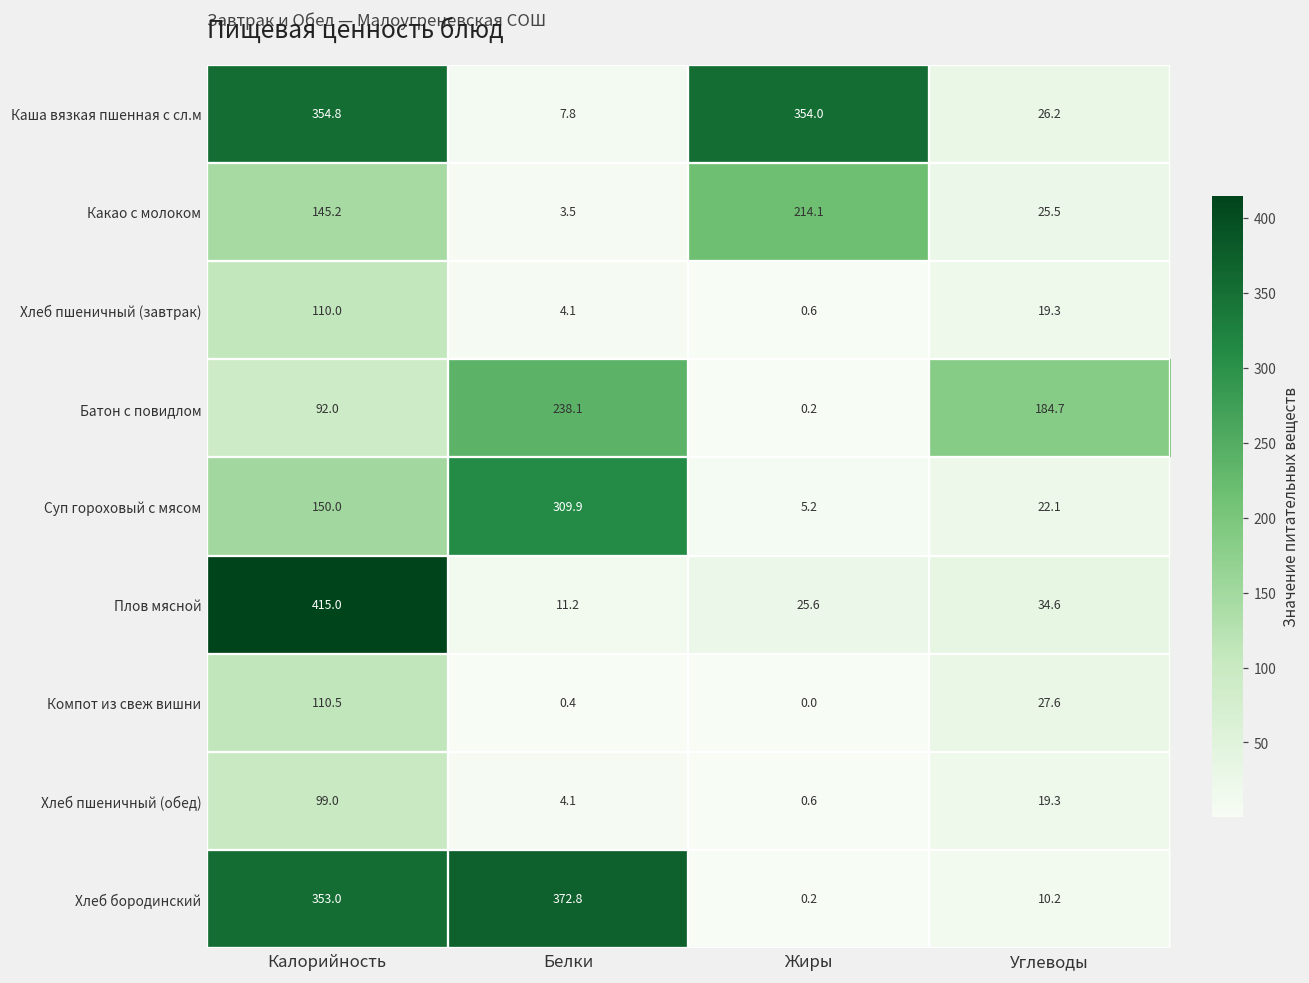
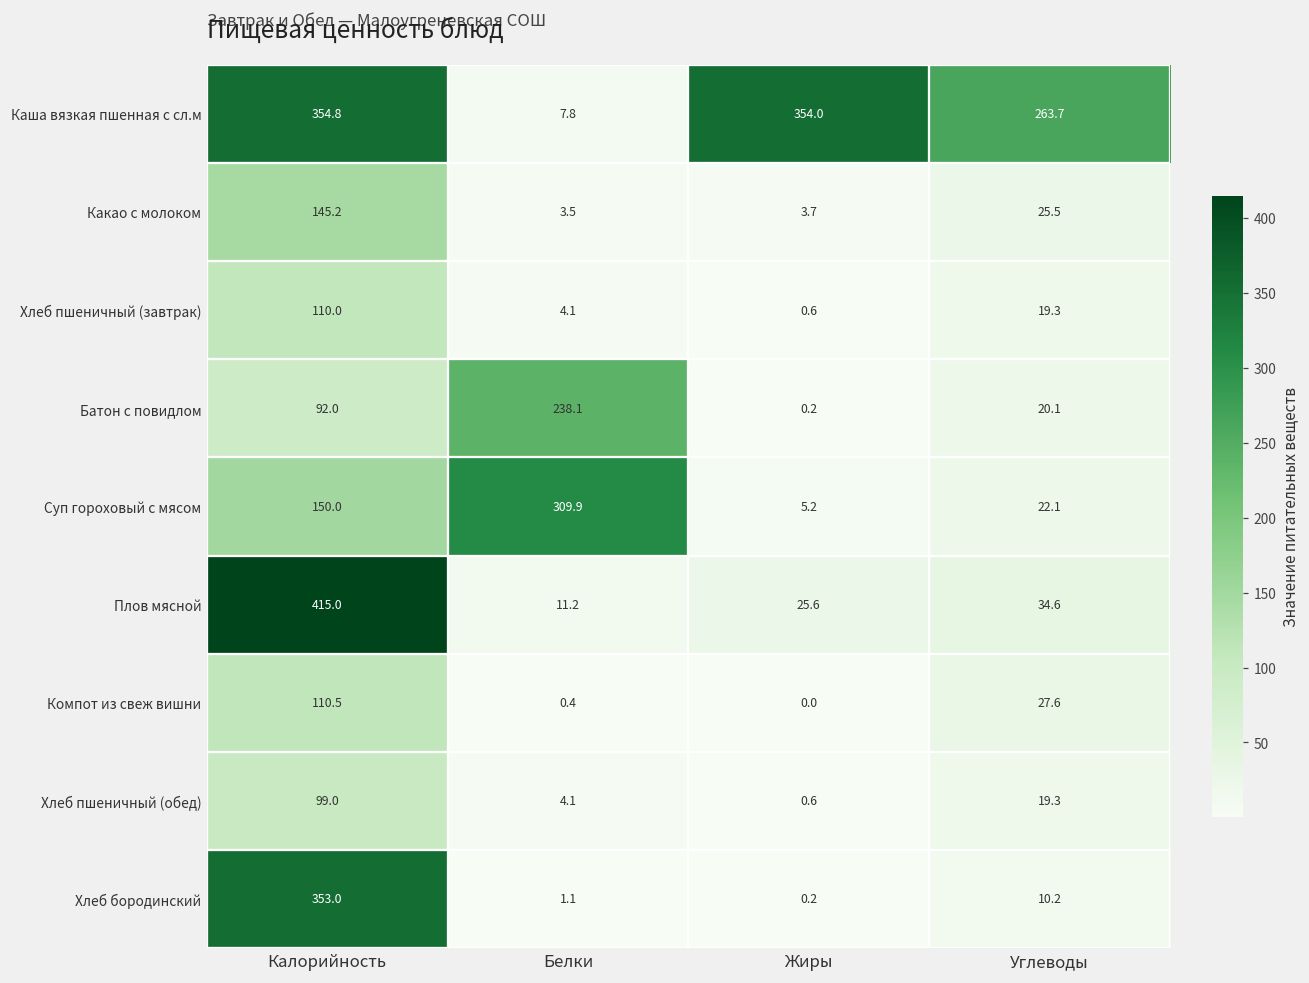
  {
    "Каша вязкая пшенная с сл.м": {
      "Калорийность": 354.8,
      "Белки": 7.8,
      "Жиры": 354.0,
-     "Углеводы": 26.2
+     "Углеводы": 263.7
    },
    "Какао с молоком": {
      "Калорийность": 145.2,
      "Белки": 3.5,
-     "Жиры": 214.1,
+     "Жиры": 3.7,
      "Углеводы": 25.5
    },
    "Хлеб пшеничный (завтрак)": {
      "Калорийность": 110.0,
      "Белки": 4.1,
      "Жиры": 0.6,
      "Углеводы": 19.3
    },
    "Батон с повидлом": {
      "Калорийность": 92.0,
      "Белки": 238.1,
      "Жиры": 0.2,
-     "Углеводы": 184.7
+     "Углеводы": 20.1
    },
    "Суп гороховый с мясом": {
      "Калорийность": 150.0,
      "Белки": 309.9,
      "Жиры": 5.2,
      "Углеводы": 22.1
    },
    "Плов мясной": {
      "Калорийность": 415.0,
      "Белки": 11.2,
      "Жиры": 25.6,
      "Углеводы": 34.6
    },
    "Компот из свеж вишни": {
      "Калорийность": 110.5,
      "Белки": 0.4,
      "Жиры": 0.0,
      "Углеводы": 27.6
    },
    "Хлеб пшеничный (обед)": {
      "Калорийность": 99.0,
      "Белки": 4.1,
      "Жиры": 0.6,
      "Углеводы": 19.3
    },
    "Хлеб бородинский": {
      "Калорийность": 353.0,
-     "Белки": 372.8,
+     "Белки": 1.1,
      "Жиры": 0.2,
      "Углеводы": 10.2
    }
  }
